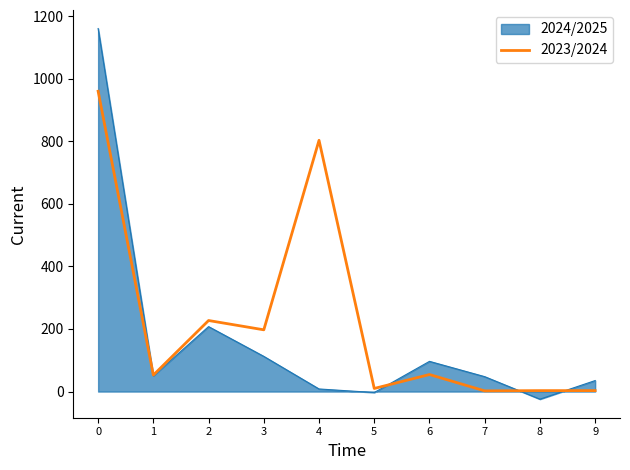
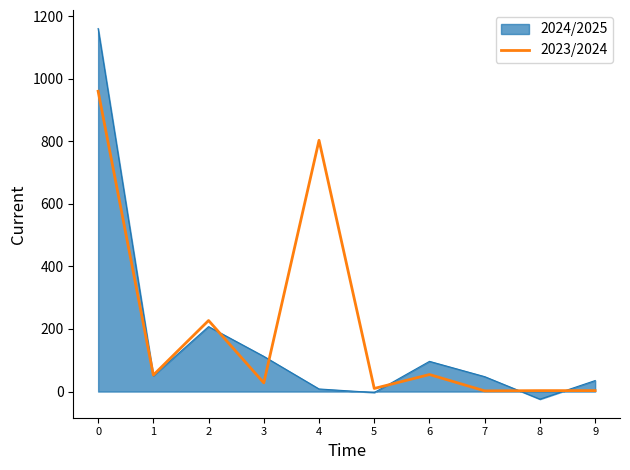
  {
    "2023/2024": {
      "0": 960,
      "2": 230,
-     "3": 200,
+     "3": 30,
      "4": 800,
      "5": 10,
      "6": 50,
      "7": 0,
      "9": 0
    }
  }
